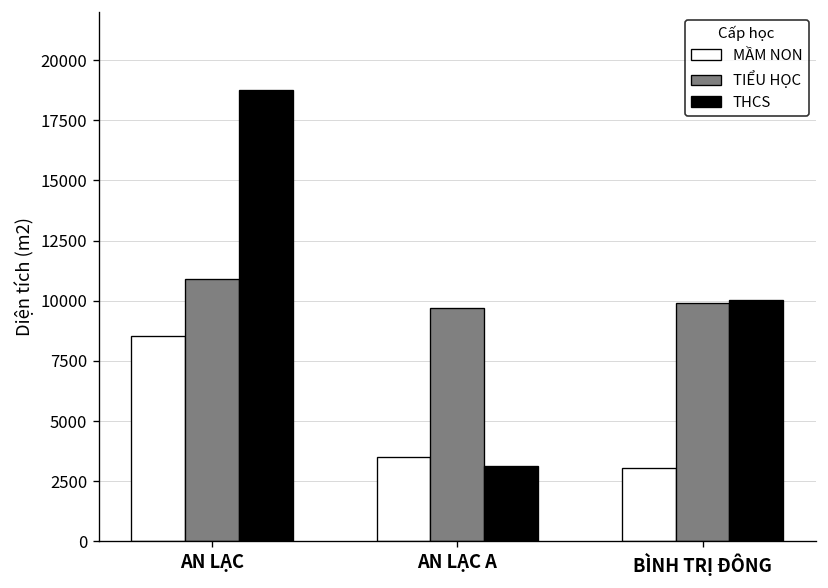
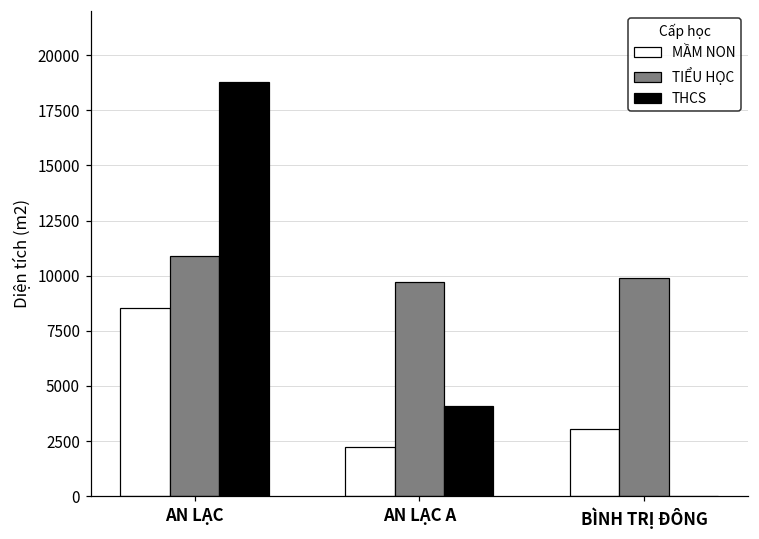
  {
    "MẦM NON": {
      "AN LẠC": 8500,
-     "AN LẠC A": 3500,
+     "AN LẠC A": 2200,
      "BÌNH TRỊ ĐÔNG": 3000
    },
    "TIỂU HỌC": {
      "AN LẠC": 10900,
      "AN LẠC A": 9700,
      "BÌNH TRỊ ĐÔNG": 9900
    },
    "THCS": {
      "AN LẠC": 18800,
-     "AN LẠC A": 3100,
-     "BÌNH TRỊ ĐÔNG": 10000
+     "AN LẠC A": 4100,
+     "BÌNH TRỊ ĐÔNG": 0
    }
  }
